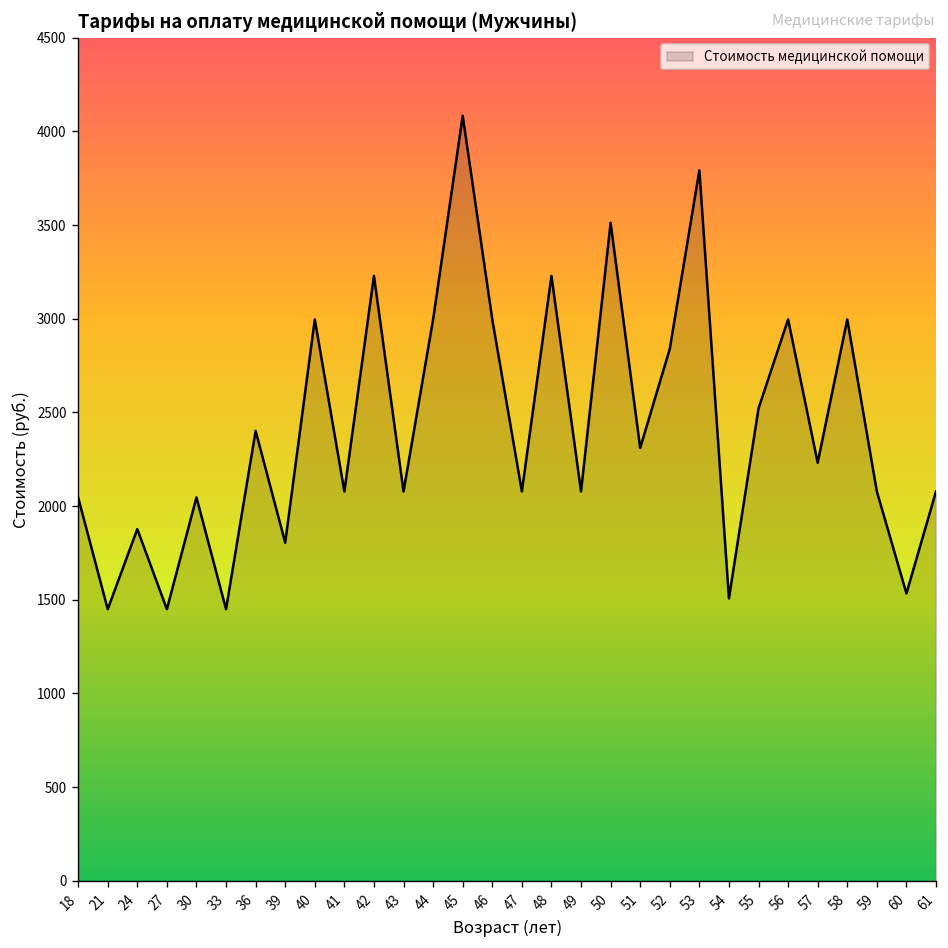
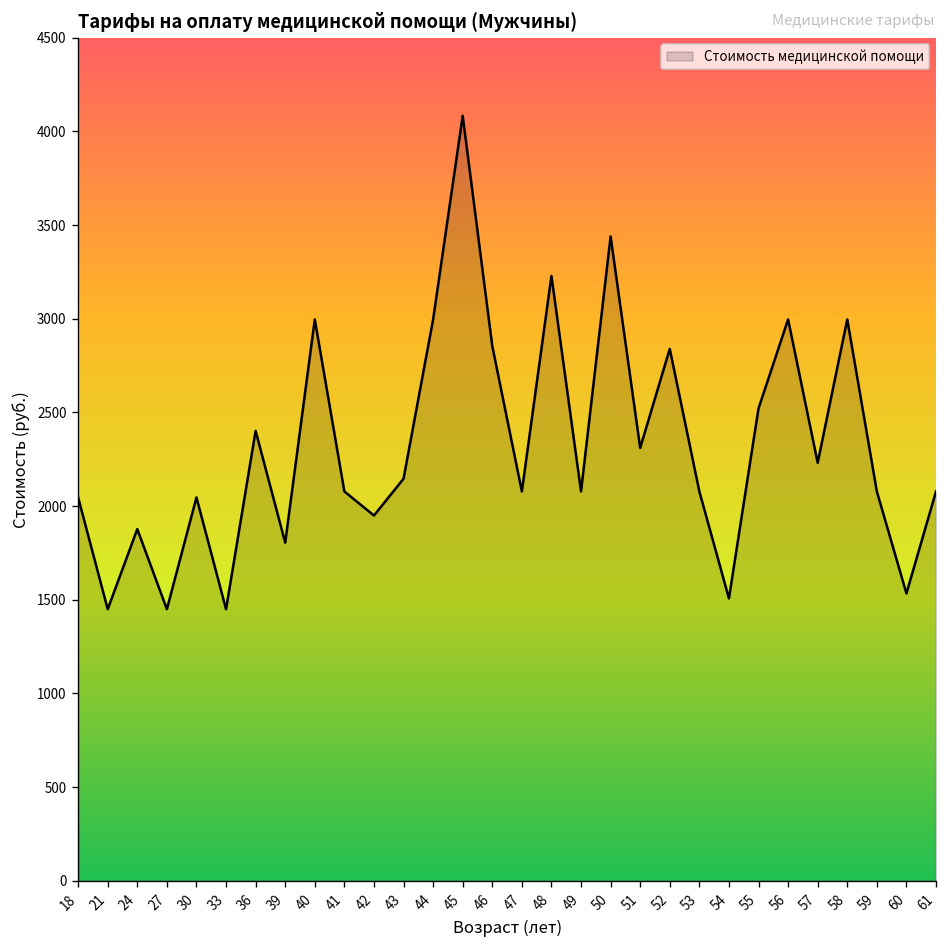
  {
    "18": 2050,
    "21": 1450,
    "24": 1880,
    "27": 1450,
    "30": 2050,
    "33": 1450,
    "36": 2400,
    "39": 1800,
    "40": 3000,
    "41": 2080,
-   "42": 3230,
-   "43": 2080,
+   "42": 1950,
+   "43": 2150,
    "44": 3000,
    "45": 4080,
-   "46": 3000,
+   "46": 2850,
    "47": 2080,
    "48": 3230,
    "49": 2080,
-   "50": 3510,
+   "50": 3440,
    "51": 2310,
    "52": 2840,
-   "53": 3790,
+   "53": 2080,
    "54": 1510,
    "55": 2520,
    "56": 3000,
    "57": 2230,
    "58": 3000,
    "59": 2080,
    "60": 1530,
    "61": 2080
  }
